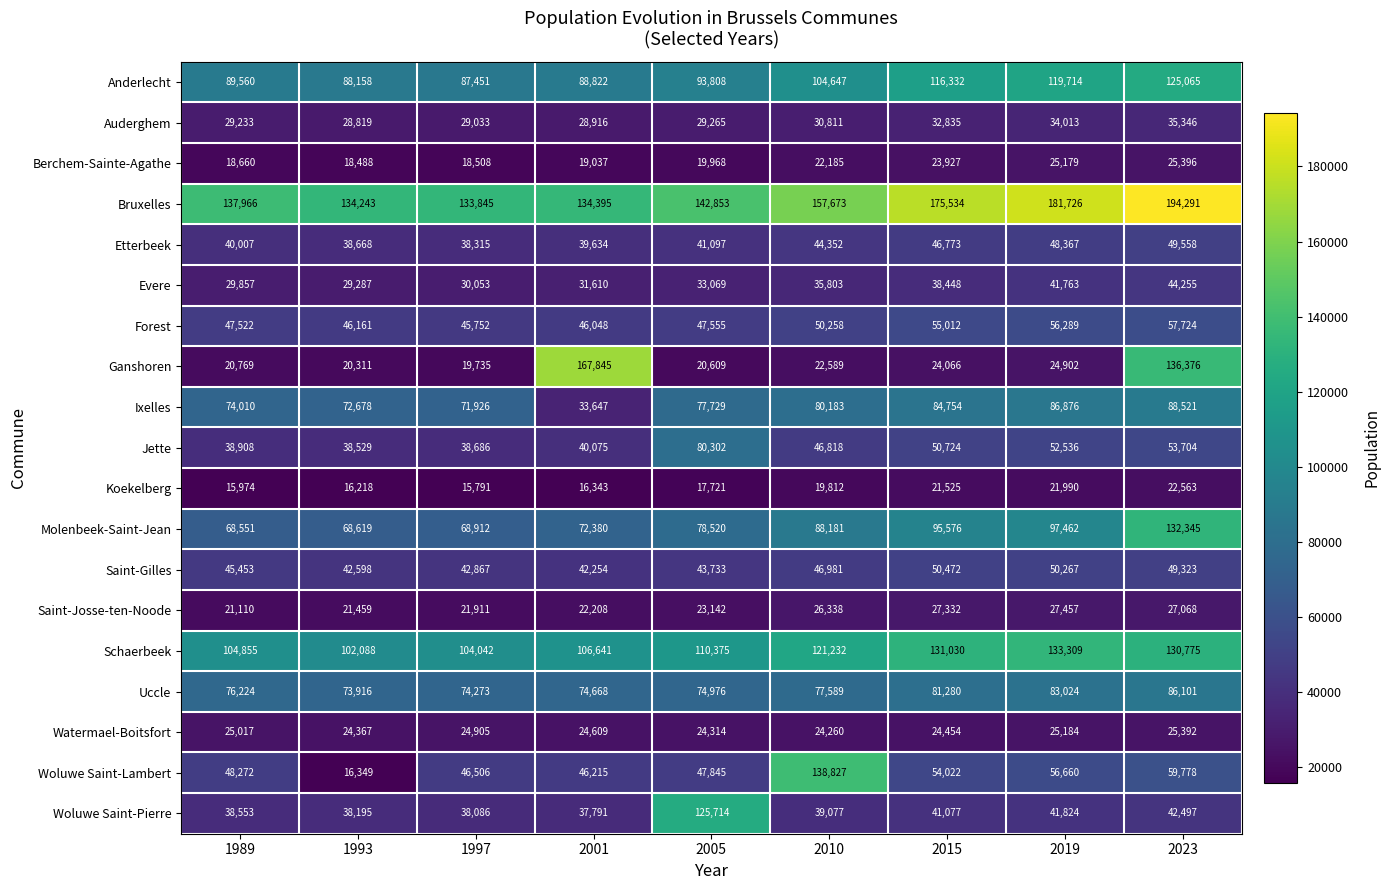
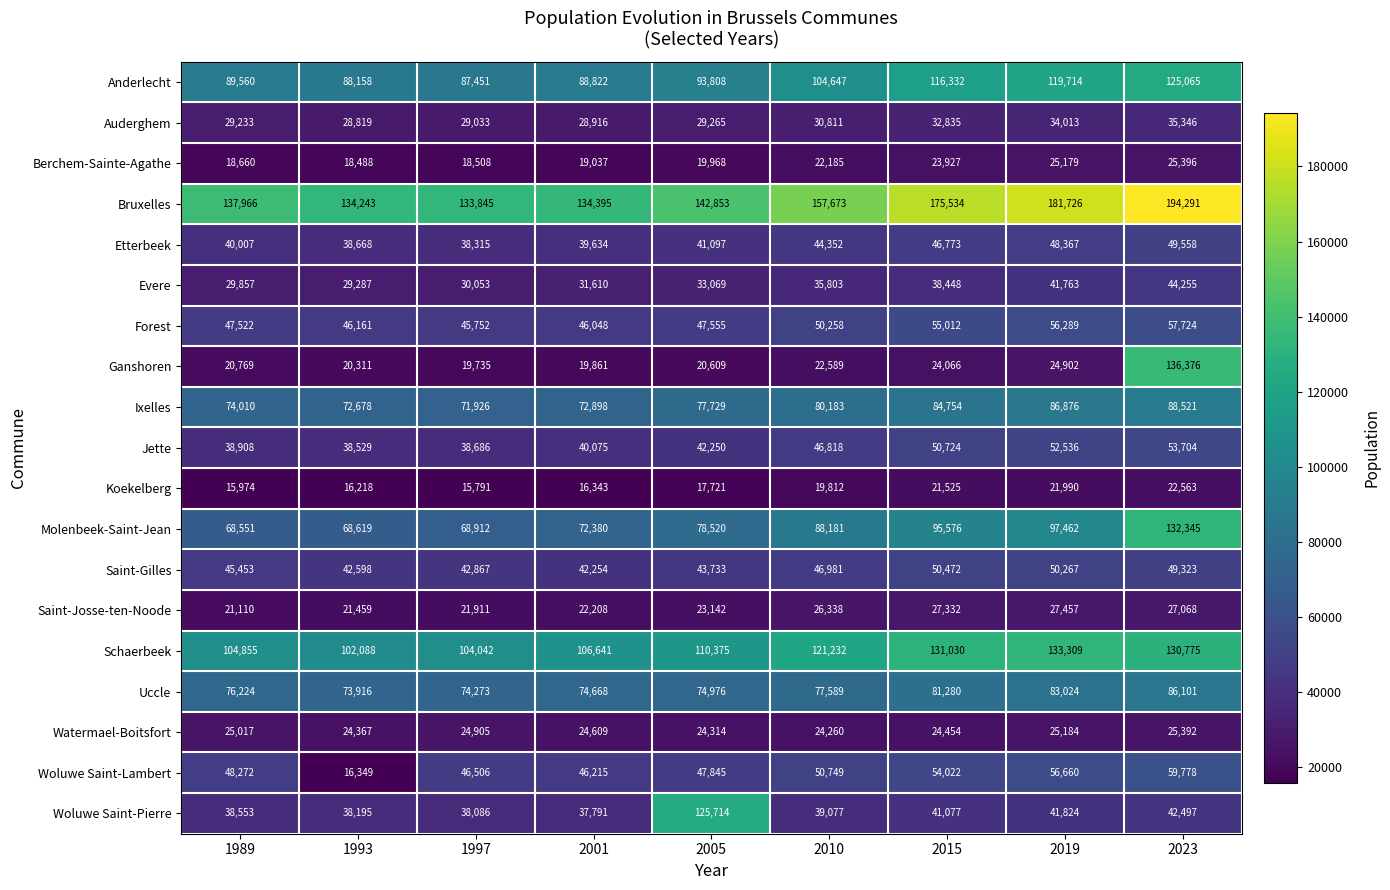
  {
    "Anderlecht": {
      "1989": "89,560",
      "1993": "88,158",
      "1997": "87,451",
      "2001": "88,822",
      "2005": "93,808",
      "2010": "104,647",
      "2015": "116,332",
      "2019": "119,714",
      "2023": "125,065"
    },
    "Auderghem": {
      "1989": "29,233",
      "1993": "28,819",
      "1997": "29,033",
      "2001": "28,916",
      "2005": "29,265",
      "2010": "30,811",
      "2015": "32,835",
      "2019": "34,013",
      "2023": "35,346"
    },
    "Berchem-Sainte-Agathe": {
      "1989": "18,660",
      "1993": "18,488",
      "1997": "18,508",
      "2001": "19,037",
      "2005": "19,968",
      "2010": "22,185",
      "2015": "23,927",
      "2019": "25,179",
      "2023": "25,396"
    },
    "Bruxelles": {
      "1989": "137,966",
      "1993": "134,243",
      "1997": "133,845",
      "2001": "134,395",
      "2005": "142,853",
      "2010": "157,673",
      "2015": "175,534",
      "2019": "181,726",
      "2023": "194,291"
    },
    "Etterbeek": {
      "1989": "40,007",
      "1993": "38,668",
      "1997": "38,315",
      "2001": "39,634",
      "2005": "41,097",
      "2010": "44,352",
      "2015": "46,773",
      "2019": "48,367",
      "2023": "49,558"
    },
    "Evere": {
      "1989": "29,857",
      "1993": "29,287",
      "1997": "30,053",
      "2001": "31,610",
      "2005": "33,069",
      "2010": "35,803",
      "2015": "38,448",
      "2019": "41,763",
      "2023": "44,255"
    },
    "Forest": {
      "1989": "47,522",
      "1993": "46,161",
      "1997": "45,752",
      "2001": "46,048",
      "2005": "47,555",
      "2010": "50,258",
      "2015": "55,012",
      "2019": "56,289",
      "2023": "57,724"
    },
    "Ganshoren": {
      "1989": "20,769",
      "1993": "20,311",
      "1997": "19,735",
-     "2001": "167,845",
+     "2001": "19,861",
      "2005": "20,609",
      "2010": "22,589",
      "2015": "24,066",
      "2019": "24,902",
      "2023": "136,376"
    },
    "Ixelles": {
      "1989": "74,010",
      "1993": "72,678",
      "1997": "71,926",
-     "2001": "33,647",
+     "2001": "72,898",
      "2005": "77,729",
      "2010": "80,183",
      "2015": "84,754",
      "2019": "86,876",
      "2023": "88,521"
    },
    "Jette": {
      "1989": "38,908",
      "1993": "38,529",
      "1997": "38,686",
      "2001": "40,075",
-     "2005": "80,302",
+     "2005": "42,250",
      "2010": "46,818",
      "2015": "50,724",
      "2019": "52,536",
      "2023": "53,704"
    },
    "Koekelberg": {
      "1989": "15,974",
      "1993": "16,218",
      "1997": "15,791",
      "2001": "16,343",
      "2005": "17,721",
      "2010": "19,812",
      "2015": "21,525",
      "2019": "21,990",
      "2023": "22,563"
    },
    "Molenbeek-Saint-Jean": {
      "1989": "68,551",
      "1993": "68,619",
      "1997": "68,912",
      "2001": "72,380",
      "2005": "78,520",
      "2010": "88,181",
      "2015": "95,576",
      "2019": "97,462",
      "2023": "132,345"
    },
    "Saint-Gilles": {
      "1989": "45,453",
      "1993": "42,598",
      "1997": "42,867",
      "2001": "42,254",
      "2005": "43,733",
      "2010": "46,981",
      "2015": "50,472",
      "2019": "50,267",
      "2023": "49,323"
    },
    "Saint-Josse-ten-Noode": {
      "1989": "21,110",
      "1993": "21,459",
      "1997": "21,911",
      "2001": "22,208",
      "2005": "23,142",
      "2010": "26,338",
      "2015": "27,332",
      "2019": "27,457",
      "2023": "27,068"
    },
    "Schaerbeek": {
      "1989": "104,855",
      "1993": "102,088",
      "1997": "104,042",
      "2001": "106,641",
      "2005": "110,375",
      "2010": "121,232",
      "2015": "131,030",
      "2019": "133,309",
      "2023": "130,775"
    },
    "Uccle": {
      "1989": "76,224",
      "1993": "73,916",
      "1997": "74,273",
      "2001": "74,668",
      "2005": "74,976",
      "2010": "77,589",
      "2015": "81,280",
      "2019": "83,024",
      "2023": "86,101"
    },
    "Watermael-Boitsfort": {
      "1989": "25,017",
      "1993": "24,367",
      "1997": "24,905",
      "2001": "24,609",
      "2005": "24,314",
      "2010": "24,260",
      "2015": "24,454",
      "2019": "25,184",
      "2023": "25,392"
    },
    "Woluwe Saint-Lambert": {
      "1989": "48,272",
      "1993": "16,349",
      "1997": "46,506",
      "2001": "46,215",
      "2005": "47,845",
-     "2010": "138,827",
+     "2010": "50,749",
      "2015": "54,022",
      "2019": "56,660",
      "2023": "59,778"
    },
    "Woluwe Saint-Pierre": {
      "1989": "38,553",
      "1993": "38,195",
      "1997": "38,086",
      "2001": "37,791",
      "2005": "125,714",
      "2010": "39,077",
      "2015": "41,077",
      "2019": "41,824",
      "2023": "42,497"
    }
  }
